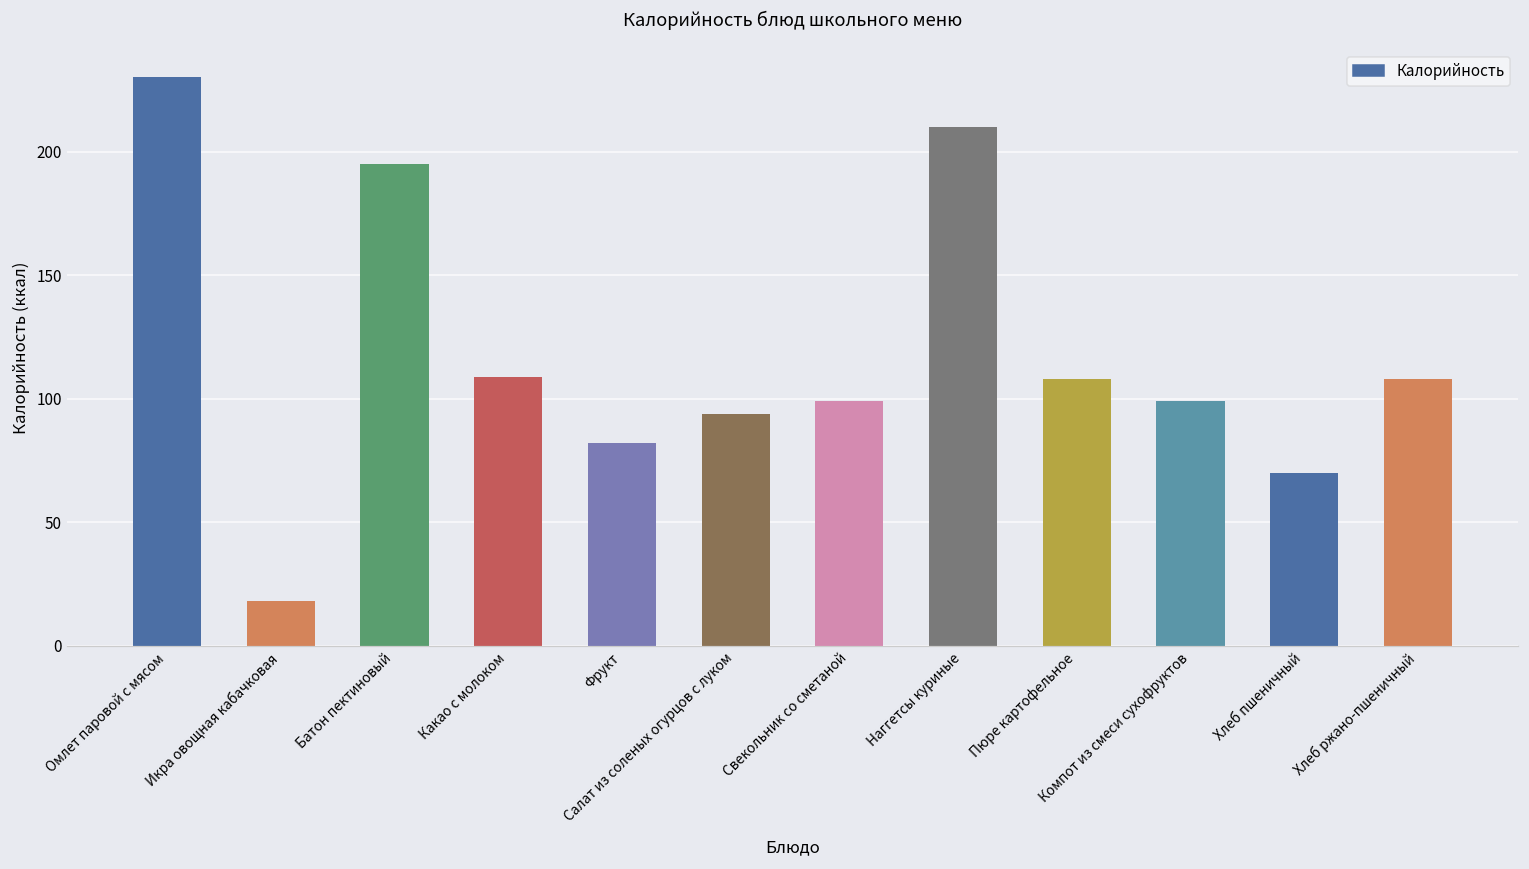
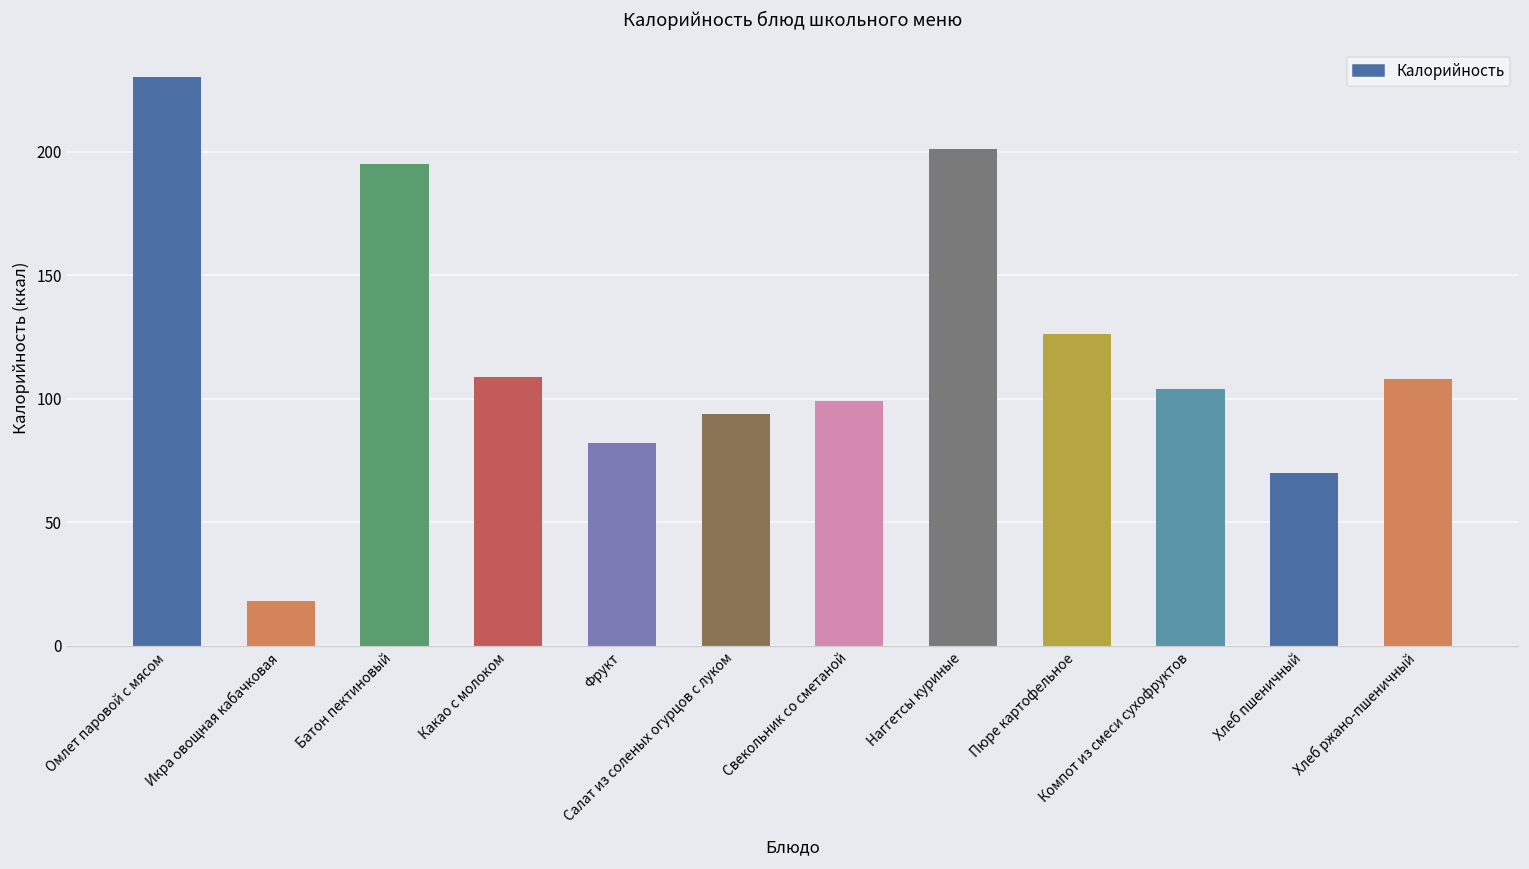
  {
    "Омлет паровой с мясом": 230,
    "Икра овощная кабачковая": 18,
    "Батон пектиновый": 195,
    "Какао с молоком": 109,
    "Фрукт": 82,
    "Салат из соленых огурцов с луком": 94,
    "Свекольник со сметаной": 99,
-   "Наггетсы куриные": 210,
-   "Пюре картофельное": 108,
-   "Компот из смеси сухофруктов": 99,
+   "Наггетсы куриные": 201,
+   "Пюре картофельное": 126,
+   "Компот из смеси сухофруктов": 104,
    "Хлеб пшеничный": 70,
    "Хлеб ржано-пшеничный": 108
  }
